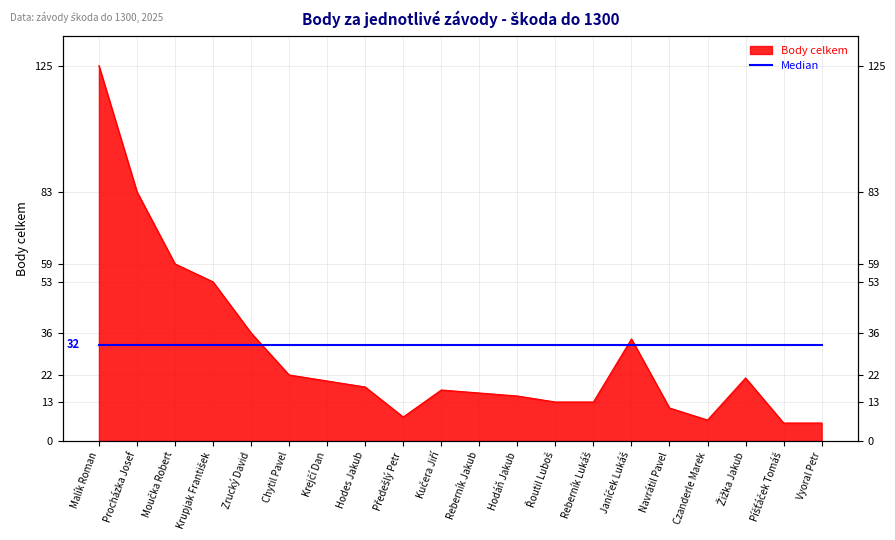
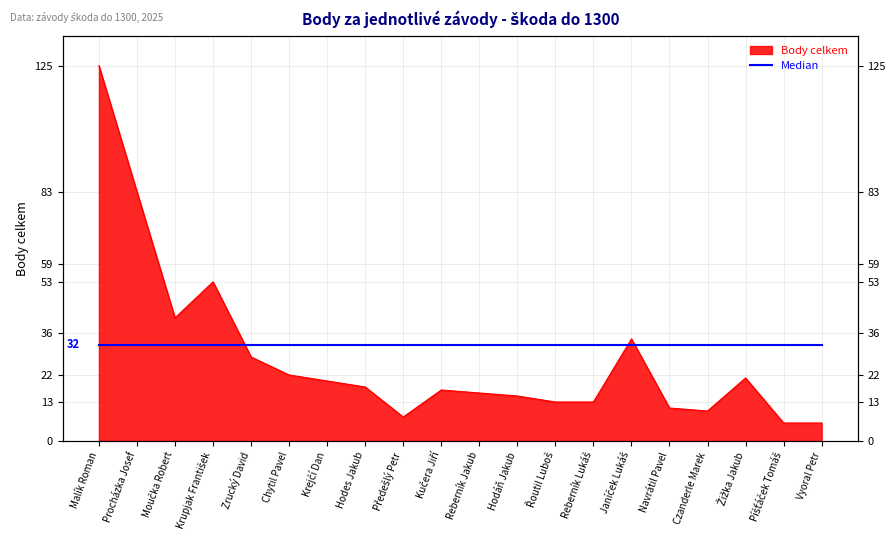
  {
    "Body celkem": {
      "Malík Roman": 125,
      "Procházka Josef": 83,
-     "Moučka Robert": 59,
+     "Moučka Robert": 41,
      "Krupjak František": 53,
-     "Zrucký David": 36,
+     "Zrucký David": 28,
      "Chytil Pavel": 22,
      "Krejčí Dan": 20,
      "Hodes Jakub": 18,
      "Předešlý Petr": 8,
      "Kučera Jiří": 17,
      "Reberník Jakub": 16,
      "Hodáň Jakub": 15,
      "Řoutil Luboš": 13,
      "Reberník Lukáš": 13,
      "Janíček Lukáš": 34,
      "Navrátil Pavel": 11,
-     "Czanderle Marek": 7,
+     "Czanderle Marek": 10,
      "Žižka Jakub": 21,
      "Píšťáček Tomáš": 6,
      "Vyoral Petr": 6
    },
    "Median": {
      "Malík Roman": 32
    }
  }
